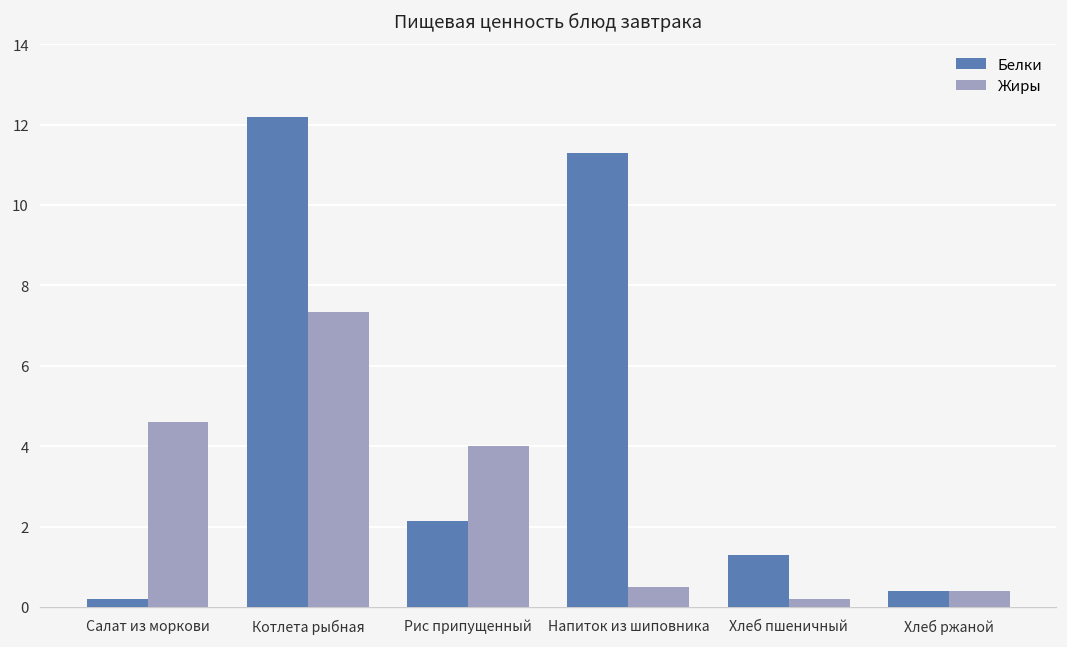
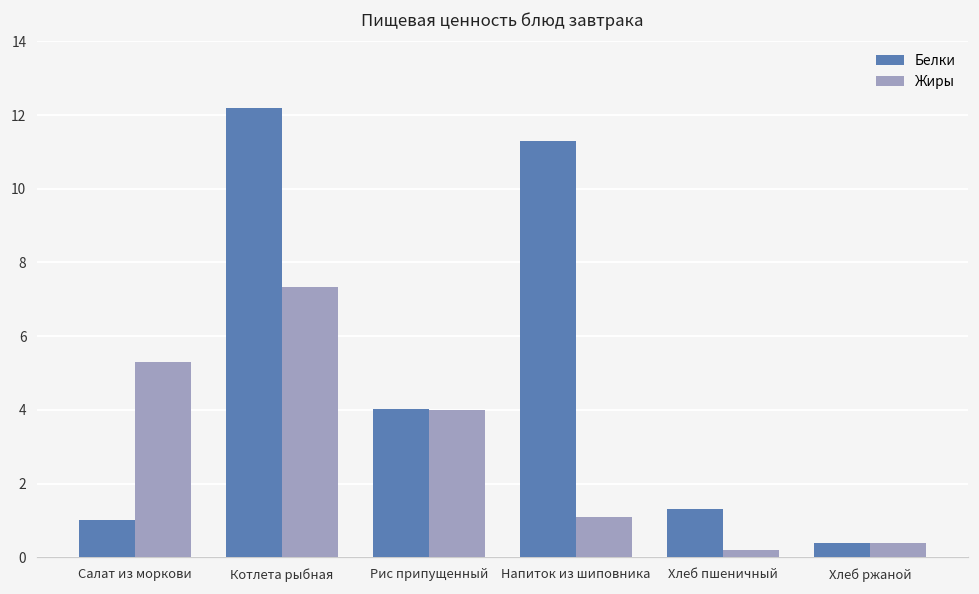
  {
    "Белки": {
-     "Салат из моркови": 0.2,
+     "Салат из моркови": 1.0,
      "Котлета рыбная": 12.2,
-     "Рис припущенный": 2.1,
+     "Рис припущенный": 4.0,
      "Напиток из шиповника": 11.3,
      "Хлеб пшеничный": 1.3,
      "Хлеб ржаной": 0.4
    },
    "Жиры": {
-     "Салат из моркови": 4.6,
+     "Салат из моркови": 5.3,
      "Котлета рыбная": 7.3,
      "Рис припущенный": 4.0,
-     "Напиток из шиповника": 0.5,
+     "Напиток из шиповника": 1.1,
      "Хлеб пшеничный": 0.2,
      "Хлеб ржаной": 0.4
    }
  }
